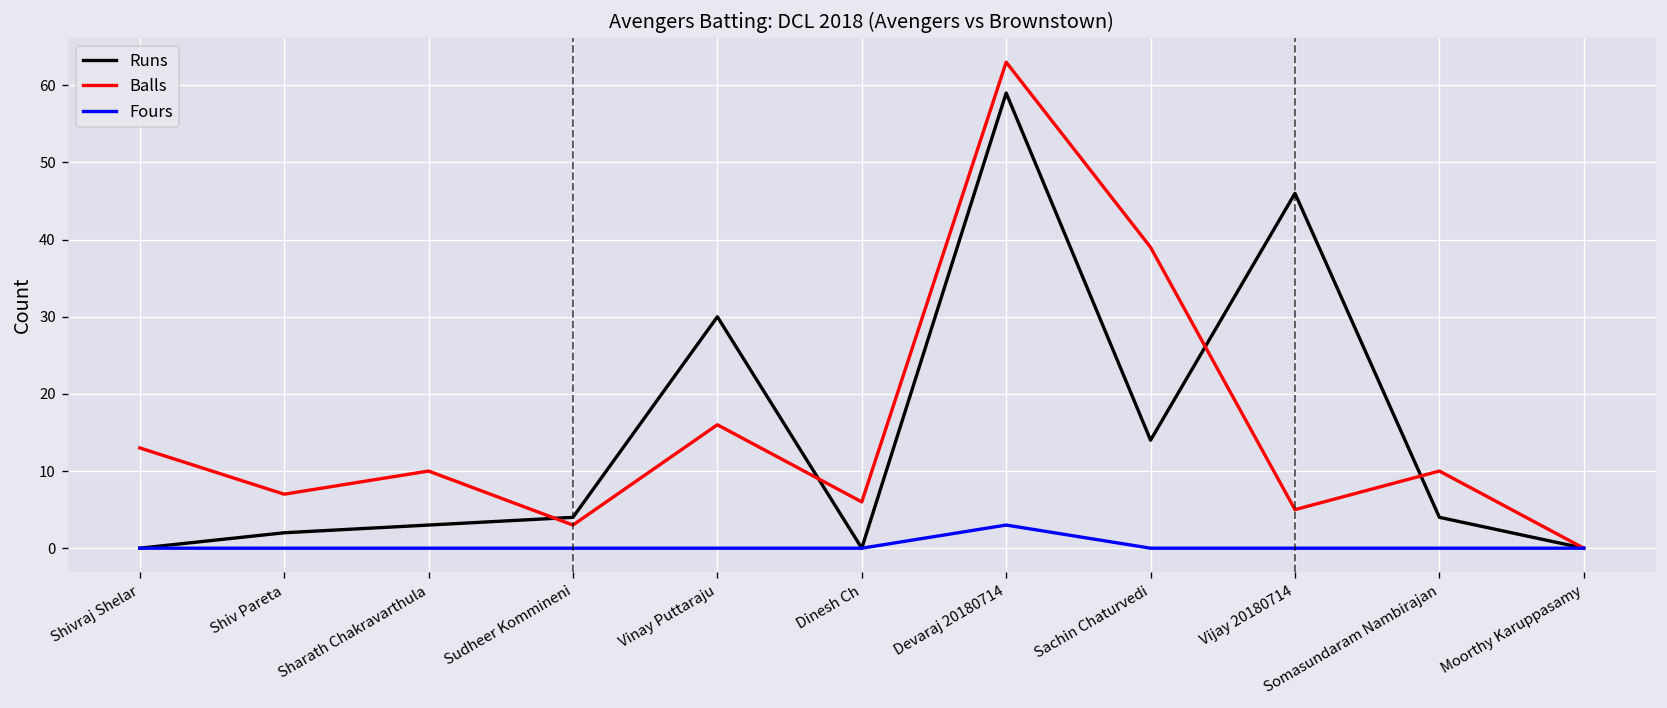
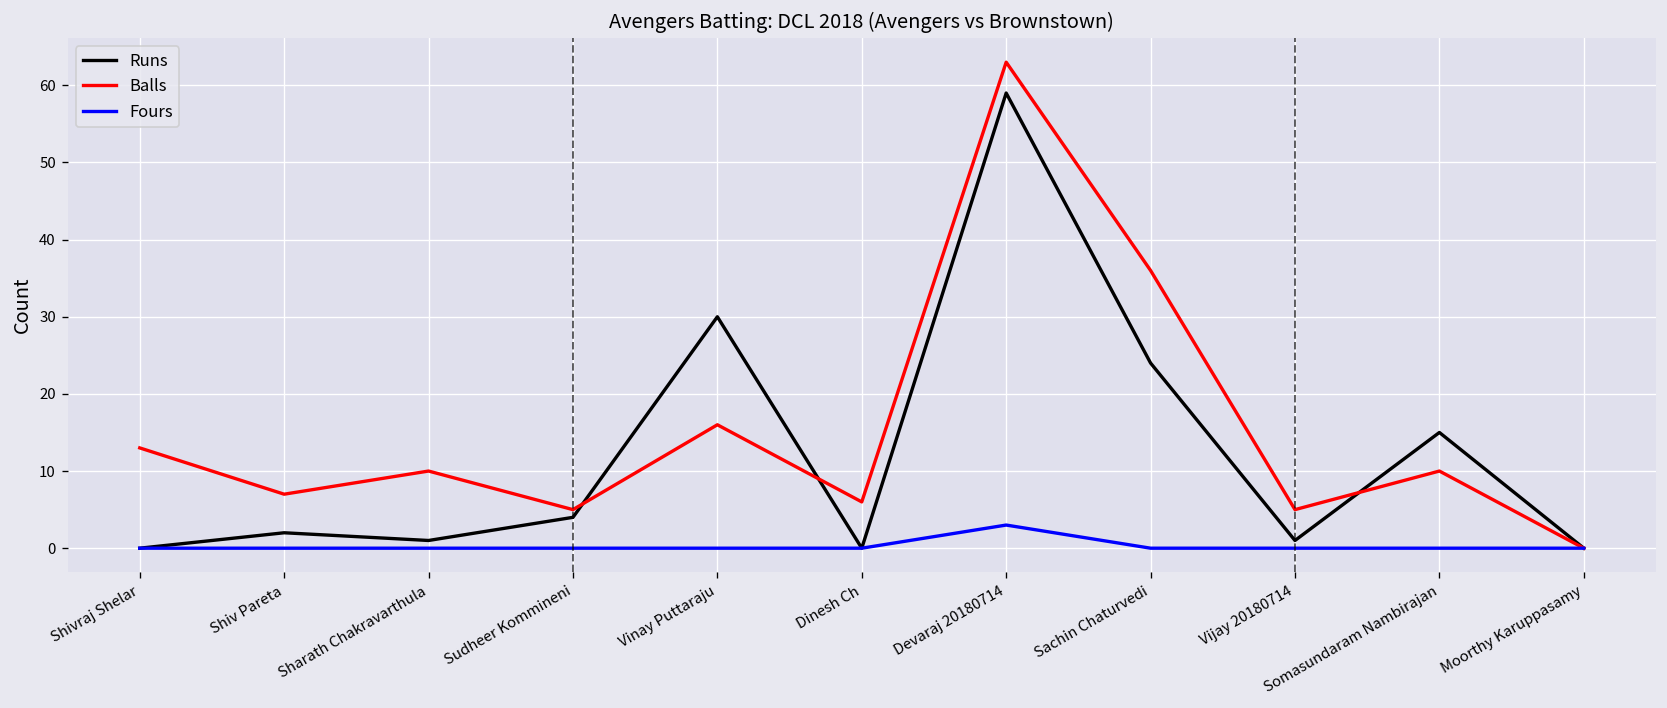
  {
    "Runs": {
      "Shiv Pareta": 2,
-     "Sharath Chakravarthula": 3,
+     "Sharath Chakravarthula": 1,
      "Sudheer Kommineni": 4,
      "Vinay Puttaraju": 30,
      "Devaraj 20180714": 59,
-     "Sachin Chaturvedi": 14,
-     "Vijay 20180714": 46,
-     "Somasundaram Nambirajan": 4
+     "Sachin Chaturvedi": 24,
+     "Vijay 20180714": 1,
+     "Somasundaram Nambirajan": 15
    },
    "Balls": {
      "Shivraj Shelar": 13,
      "Shiv Pareta": 7,
      "Sharath Chakravarthula": 10,
-     "Sudheer Kommineni": 3,
+     "Sudheer Kommineni": 5,
      "Vinay Puttaraju": 16,
      "Dinesh Ch": 6,
      "Devaraj 20180714": 63,
-     "Sachin Chaturvedi": 39,
+     "Sachin Chaturvedi": 36,
      "Vijay 20180714": 5,
      "Somasundaram Nambirajan": 10
    },
    "Fours": {
      "Shiv Pareta": 0,
      "Sharath Chakravarthula": 0,
      "Sudheer Kommineni": 0,
      "Vinay Puttaraju": 0,
      "Devaraj 20180714": 3,
      "Sachin Chaturvedi": 0,
      "Vijay 20180714": 0,
      "Somasundaram Nambirajan": 0
    }
  }
